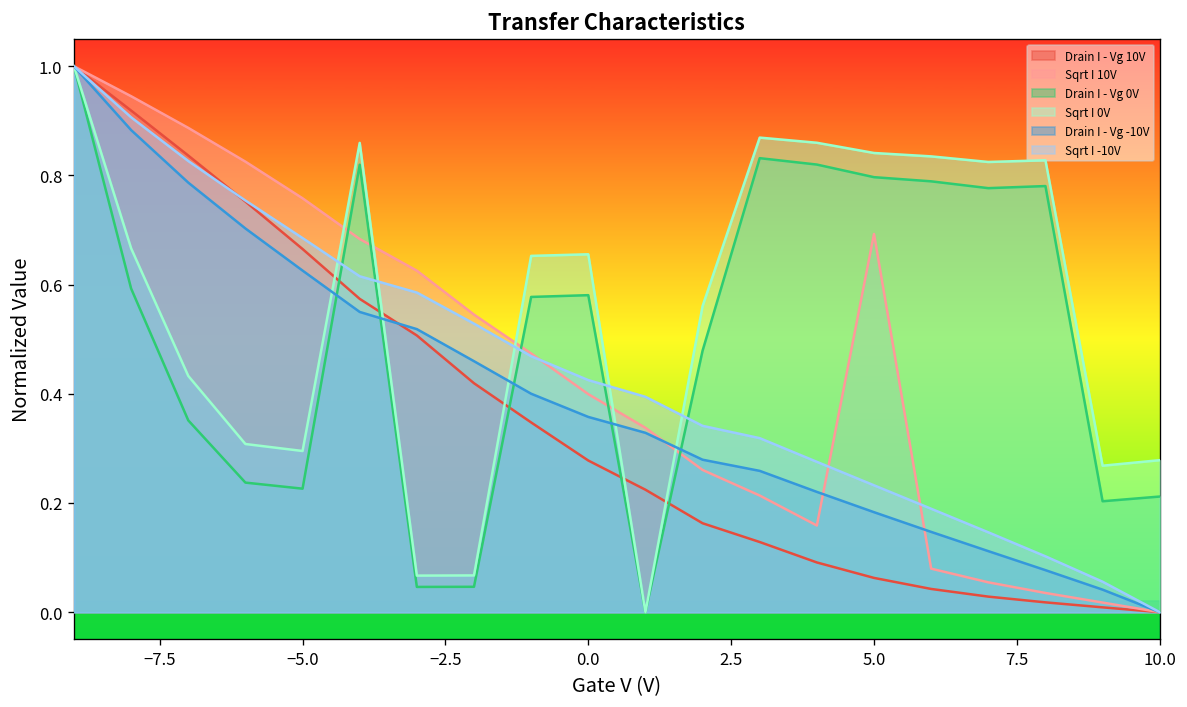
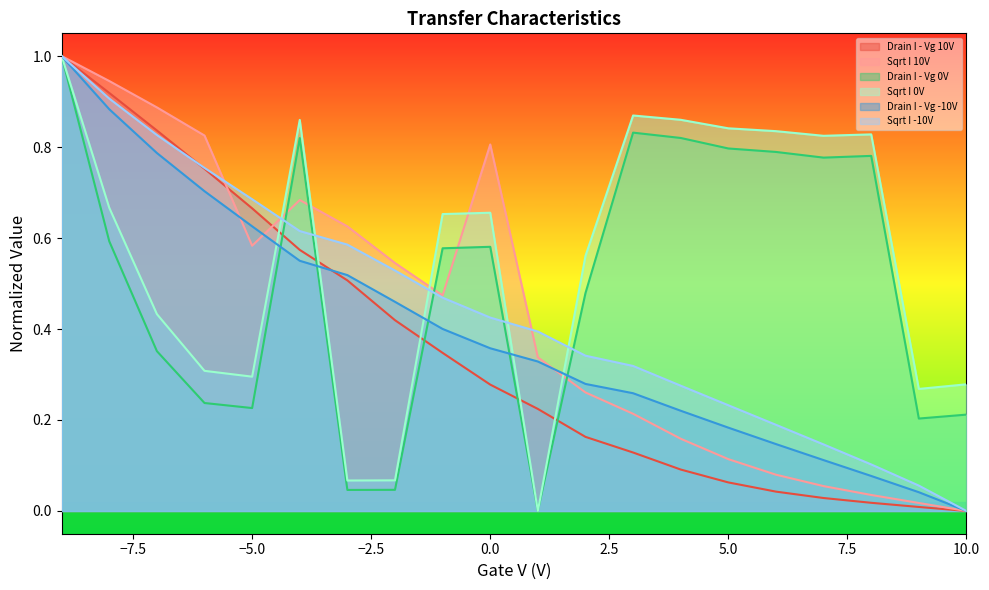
  {
    "Drain I - Vg 10V": {
      "−5.0": 0.67,
      "0.0": 0.28,
      "5.0": 0.06
    },
    "Sqrt I 10V": {
-     "−5.0": 0.76,
-     "0.0": 0.40,
-     "5.0": 0.69
+     "−5.0": 0.58,
+     "0.0": 0.81,
+     "5.0": 0.11
    },
    "Drain I - Vg 0V": {
      "−5.0": 0.23,
      "0.0": 0.58,
      "5.0": 0.80,
      "10.0": 0.21
    },
    "Drain I - Vg -10V": {
      "−5.0": 0.63,
      "0.0": 0.36,
      "5.0": 0.18
    }
  }
